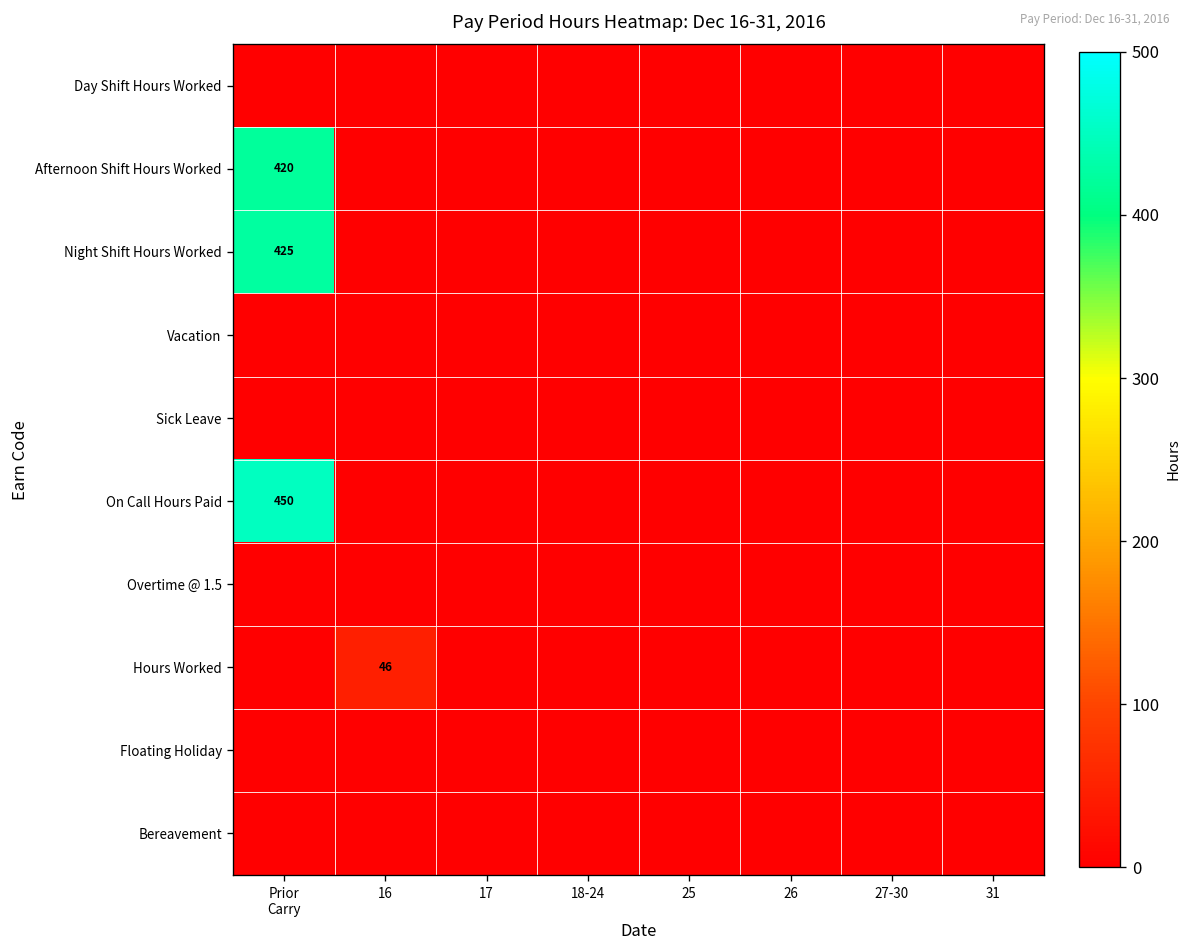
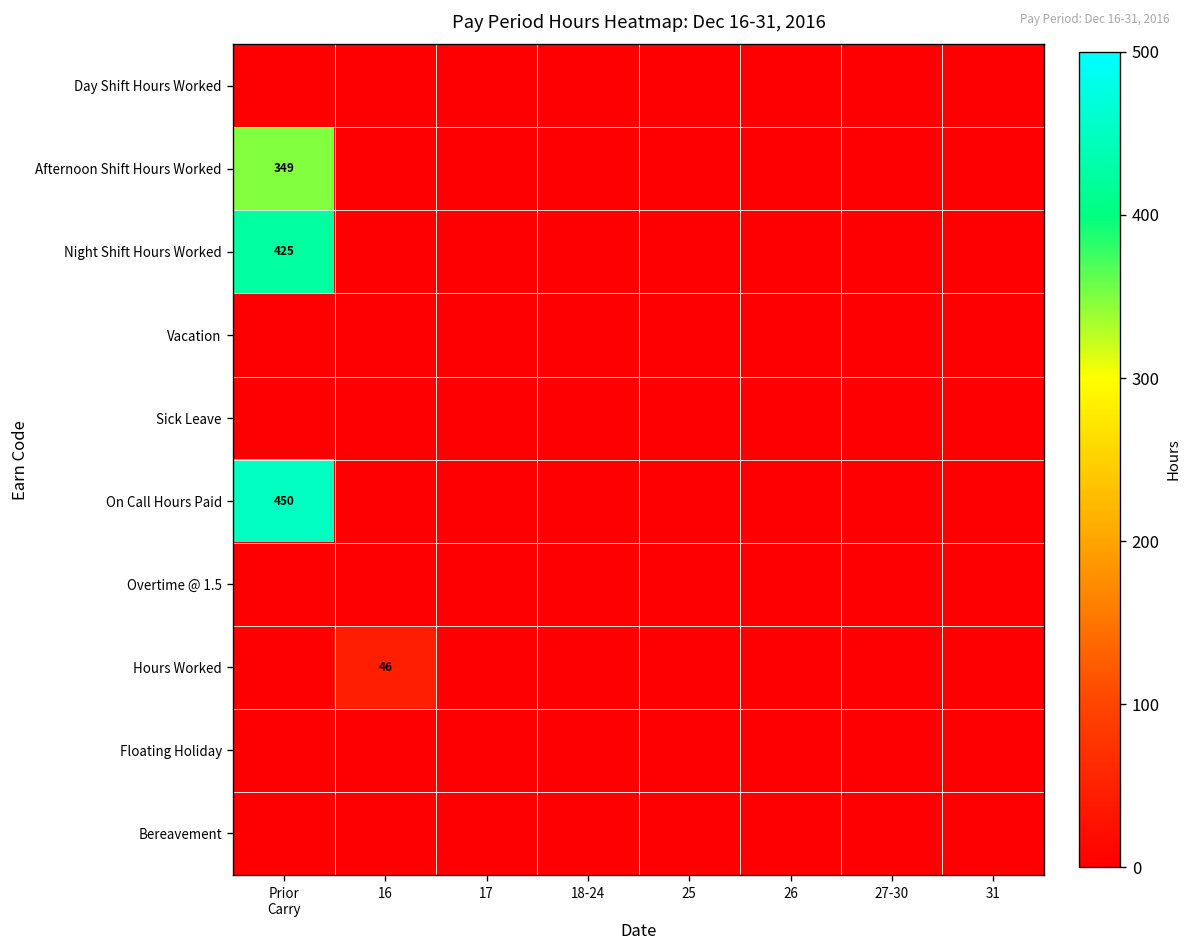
  {
    "Afternoon Shift Hours Worked": {
-     "Prior Carry": 420
+     "Prior Carry": 349
    },
    "Night Shift Hours Worked": {
      "Prior Carry": 425
    },
    "On Call Hours Paid": {
      "Prior Carry": 450
    },
    "Hours Worked": {
      "16": 46
    }
  }
